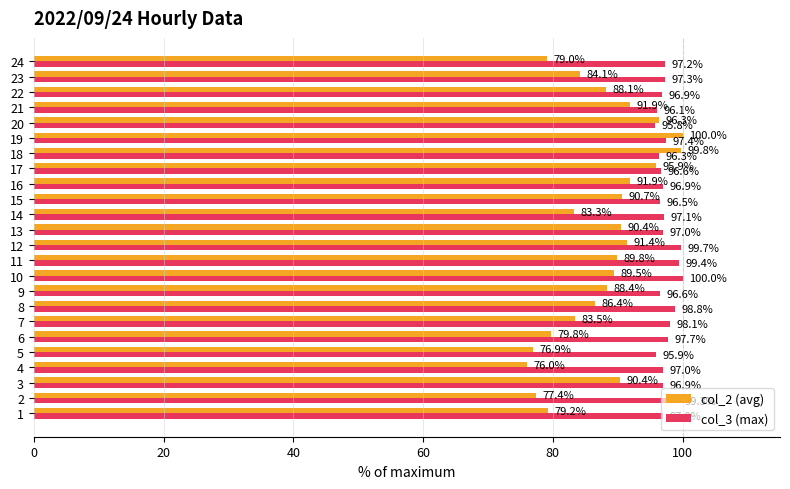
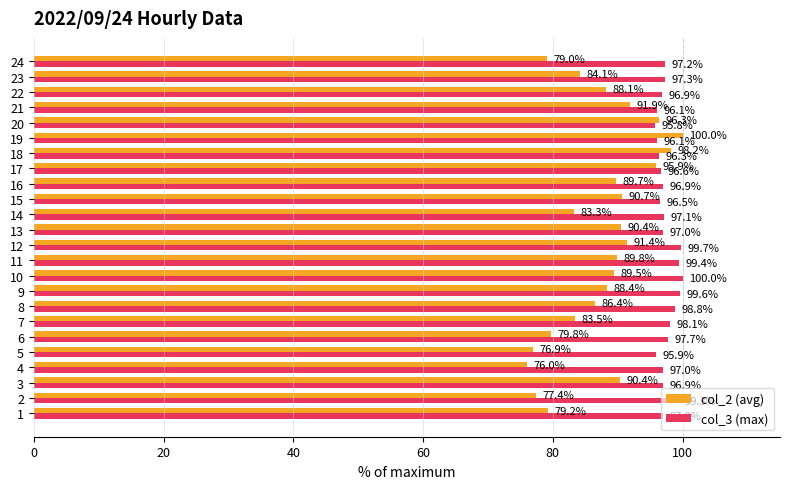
  {
    "col_2 (avg)": {
      "24": "79.0%",
      "23": "84.1%",
      "22": "88.1%",
      "21": "91.9%",
      "19": "100.0%",
-     "18": "99.8%",
-     "16": "91.9%",
+     "18": "98.2%",
+     "16": "89.7%",
      "15": "90.7%",
      "14": "83.3%",
      "13": "90.4%",
      "12": "91.4%",
      "11": "89.8%",
      "10": "89.5%",
      "9": "88.4%",
      "8": "86.4%",
      "7": "83.5%",
      "6": "79.8%",
      "5": "76.9%",
      "4": "76.0%",
      "3": "90.4%",
      "2": "77.4%",
      "1": "79.2%"
    },
    "col_3 (max)": {
      "24": "97.2%",
      "23": "97.3%",
      "22": "96.9%",
      "21": "96.1%",
-     "19": "97.4%",
+     "19": "96.1%",
      "16": "96.9%",
      "15": "96.5%",
      "14": "97.1%",
      "13": "97.0%",
      "12": "99.7%",
      "11": "99.4%",
      "10": "100.0%",
-     "9": "96.6%",
+     "9": "99.6%",
      "8": "98.8%",
      "7": "98.1%",
      "6": "97.7%",
      "5": "95.9%",
      "4": "97.0%"
    }
  }
